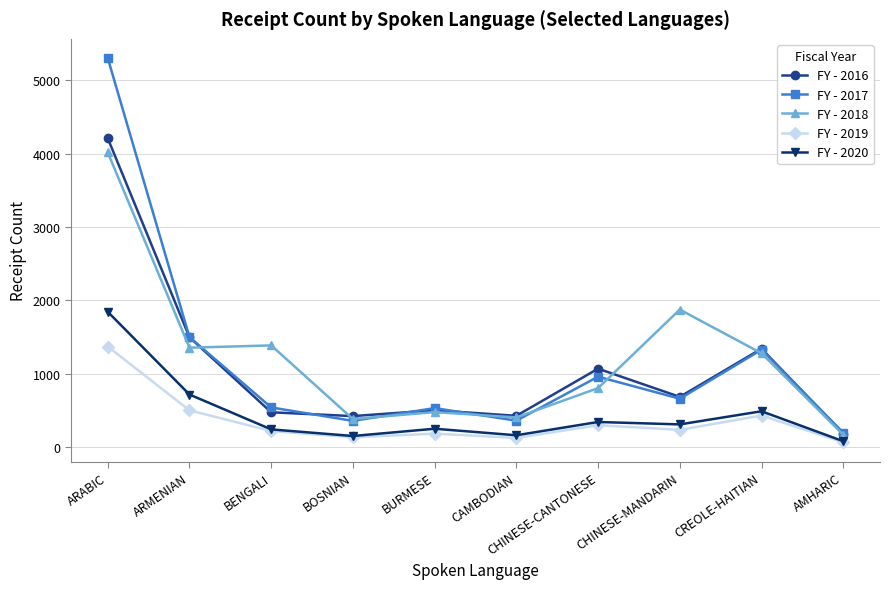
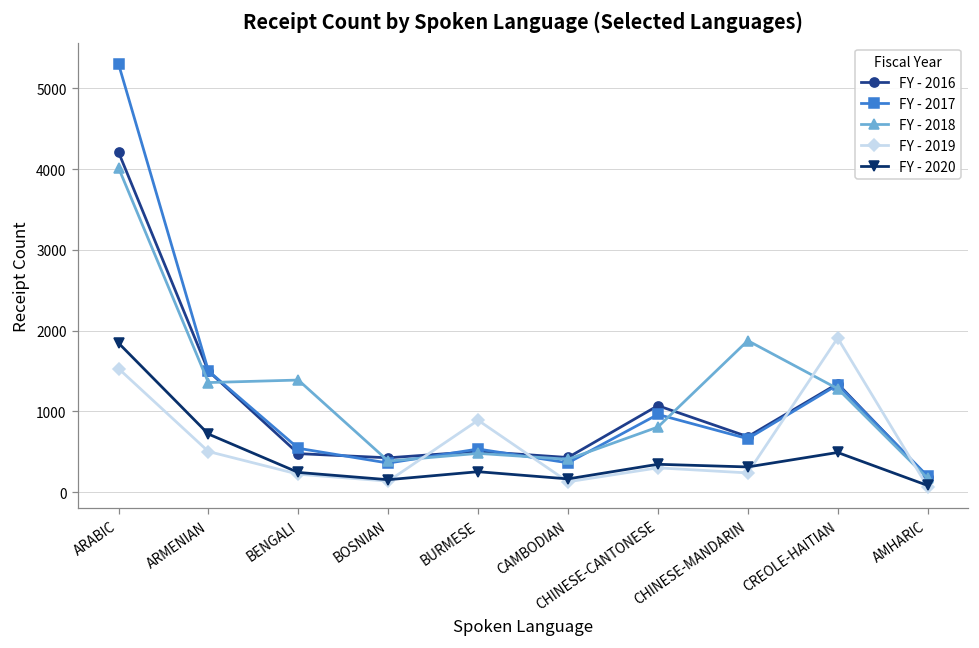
  {
    "FY - 2017": {
      "ARABIC": 5300,
      "BENGALI": 500,
      "CAMBODIAN": 400,
      "CHINESE-CANTONESE": 1000
    },
    "FY - 2018": {
      "ARABIC": 4000,
      "ARMENIAN": 1400,
      "BENGALI": 1400,
      "CHINESE-CANTONESE": 800,
      "CHINESE-MANDARIN": 1900,
      "CREOLE-HAITIAN": 1300
    },
    "FY - 2019": {
-     "ARABIC": 1400,
+     "ARABIC": 1500,
      "ARMENIAN": 500,
-     "BURMESE": 200,
+     "BURMESE": 900,
      "CAMBODIAN": 100,
      "CHINESE-CANTONESE": 300,
      "CHINESE-MANDARIN": 200,
-     "CREOLE-HAITIAN": 400
+     "CREOLE-HAITIAN": 1900
    }
  }
